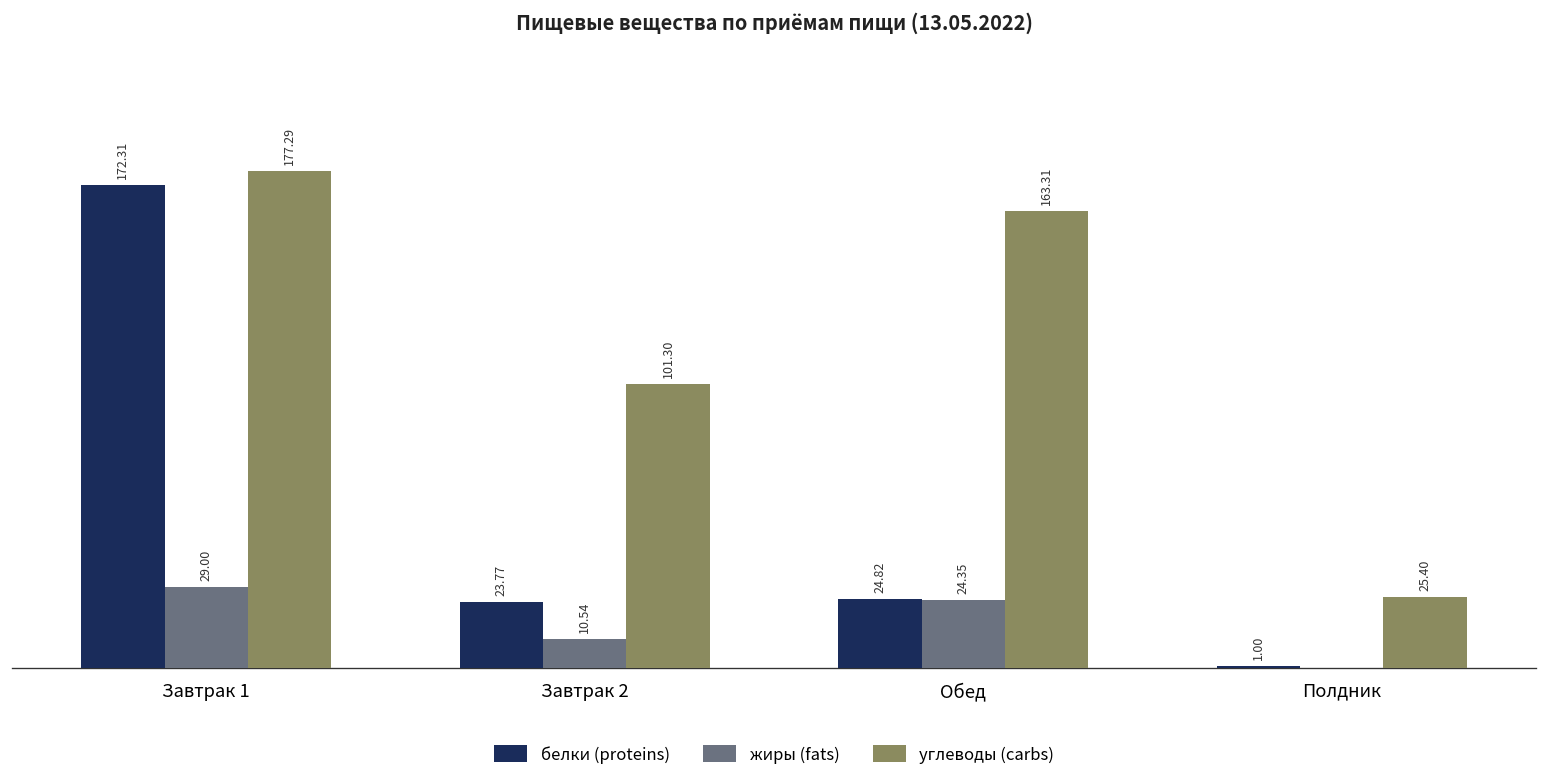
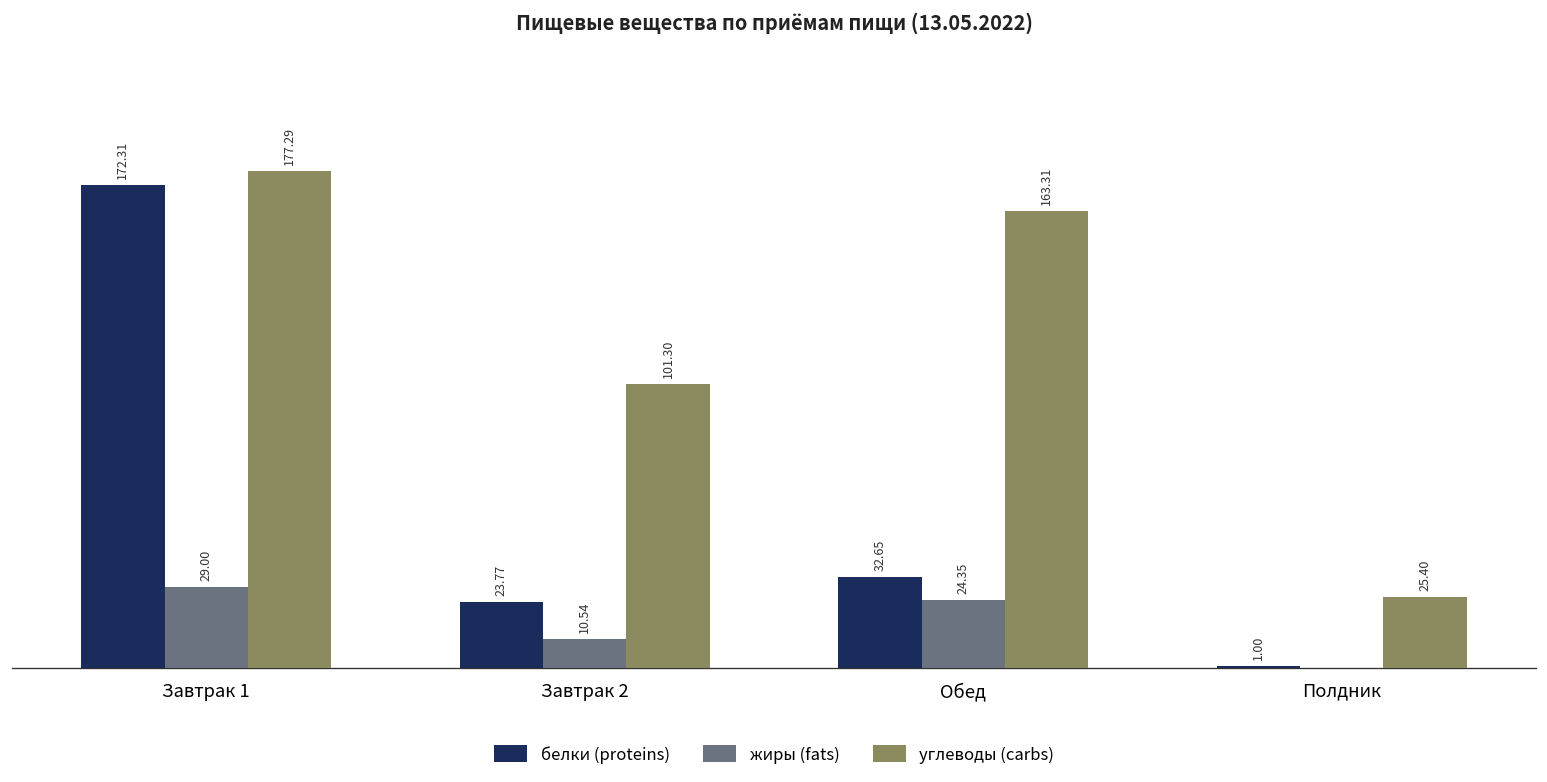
  {
    "белки (proteins)": {
      "Завтрак 1": 172.31,
      "Завтрак 2": 23.77,
-     "Обед": 24.82,
+     "Обед": 32.65,
      "Полдник": 1.00
    }
  }
